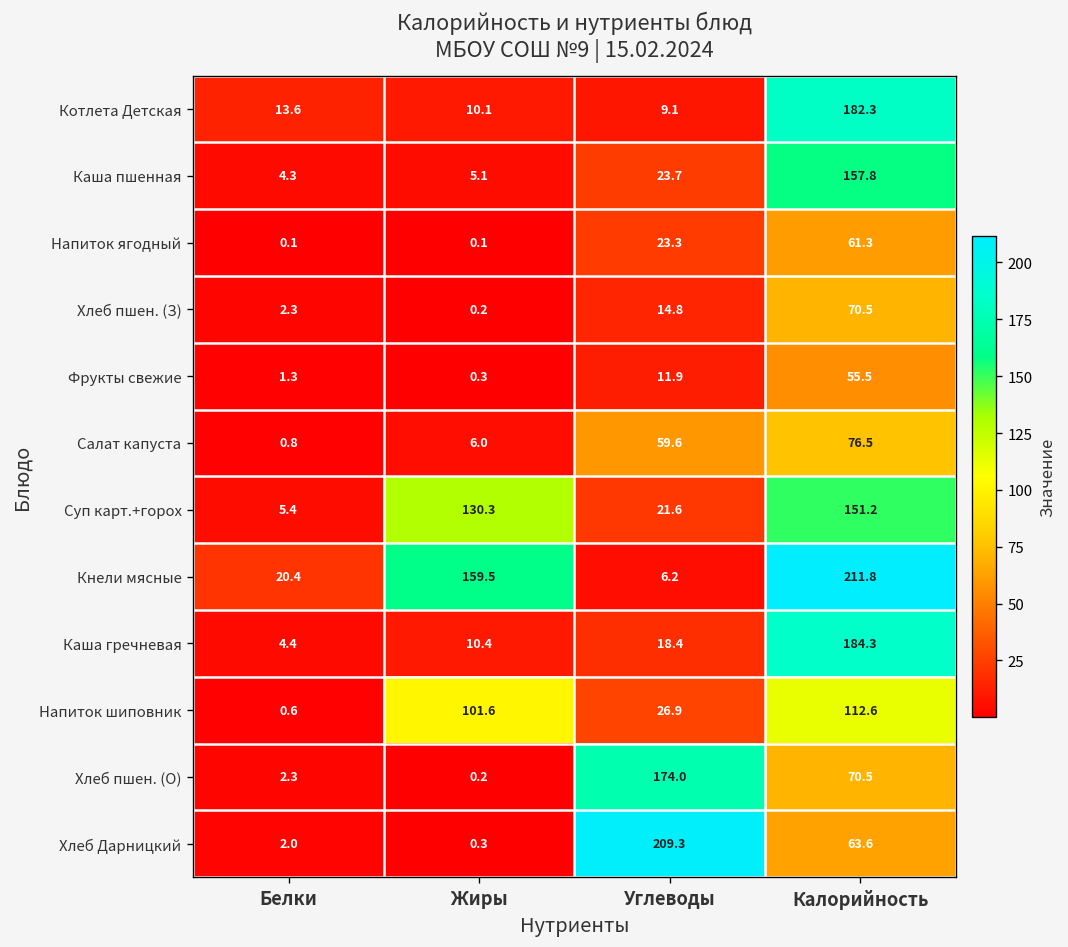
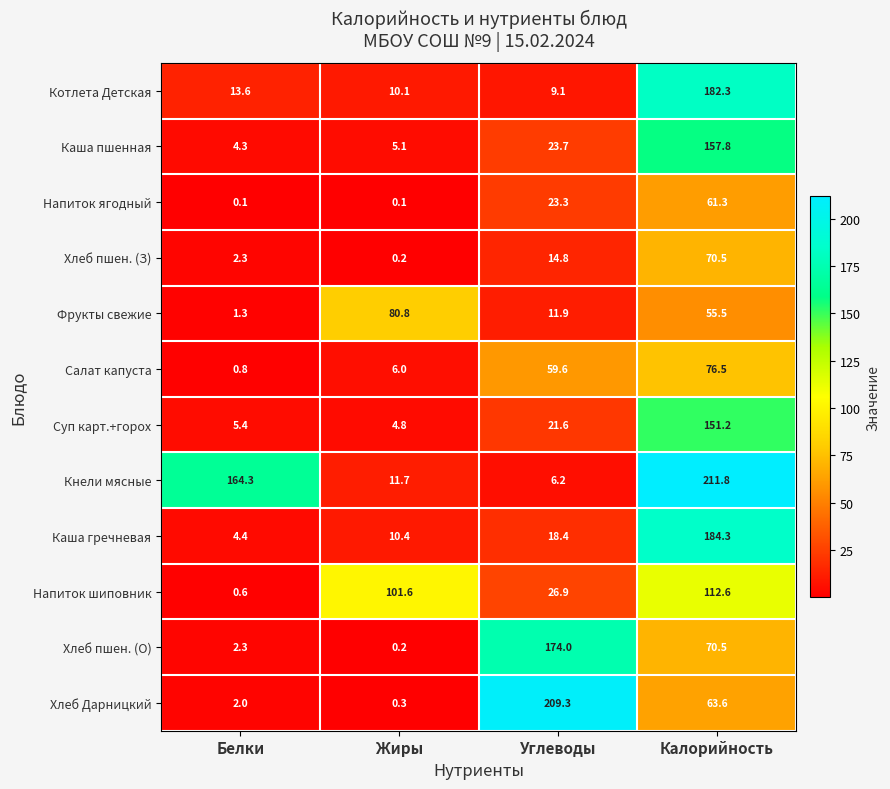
  {
    "Котлета Детская": {
      "Белки": 13.6,
      "Жиры": 10.1,
      "Углеводы": 9.1,
      "Калорийность": 182.3
    },
    "Каша пшенная": {
      "Белки": 4.3,
      "Жиры": 5.1,
      "Углеводы": 23.7,
      "Калорийность": 157.8
    },
    "Напиток ягодный": {
      "Белки": 0.1,
      "Жиры": 0.1,
      "Углеводы": 23.3,
      "Калорийность": 61.3
    },
    "Хлеб пшен. (З)": {
      "Белки": 2.3,
      "Жиры": 0.2,
      "Углеводы": 14.8,
      "Калорийность": 70.5
    },
    "Фрукты свежие": {
      "Белки": 1.3,
-     "Жиры": 0.3,
+     "Жиры": 80.8,
      "Углеводы": 11.9,
      "Калорийность": 55.5
    },
    "Салат капуста": {
      "Белки": 0.8,
      "Жиры": 6.0,
      "Углеводы": 59.6,
      "Калорийность": 76.5
    },
    "Суп карт.+горох": {
      "Белки": 5.4,
-     "Жиры": 130.3,
+     "Жиры": 4.8,
      "Углеводы": 21.6,
      "Калорийность": 151.2
    },
    "Кнели мясные": {
-     "Белки": 20.4,
-     "Жиры": 159.5,
+     "Белки": 164.3,
+     "Жиры": 11.7,
      "Углеводы": 6.2,
      "Калорийность": 211.8
    },
    "Каша гречневая": {
      "Белки": 4.4,
      "Жиры": 10.4,
      "Углеводы": 18.4,
      "Калорийность": 184.3
    },
    "Напиток шиповник": {
      "Белки": 0.6,
      "Жиры": 101.6,
      "Углеводы": 26.9,
      "Калорийность": 112.6
    },
    "Хлеб пшен. (О)": {
      "Белки": 2.3,
      "Жиры": 0.2,
      "Углеводы": 174.0,
      "Калорийность": 70.5
    },
    "Хлеб Дарницкий": {
      "Белки": 2.0,
      "Жиры": 0.3,
      "Углеводы": 209.3,
      "Калорийность": 63.6
    }
  }
